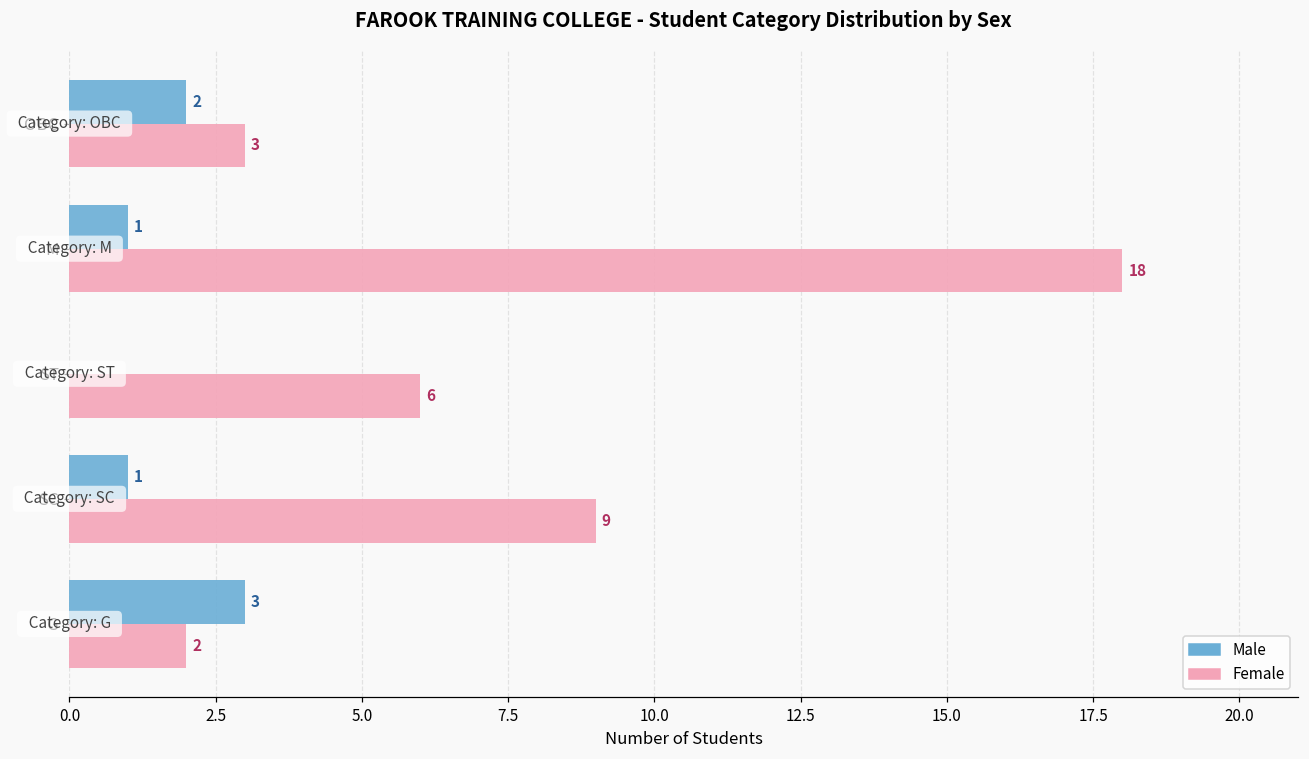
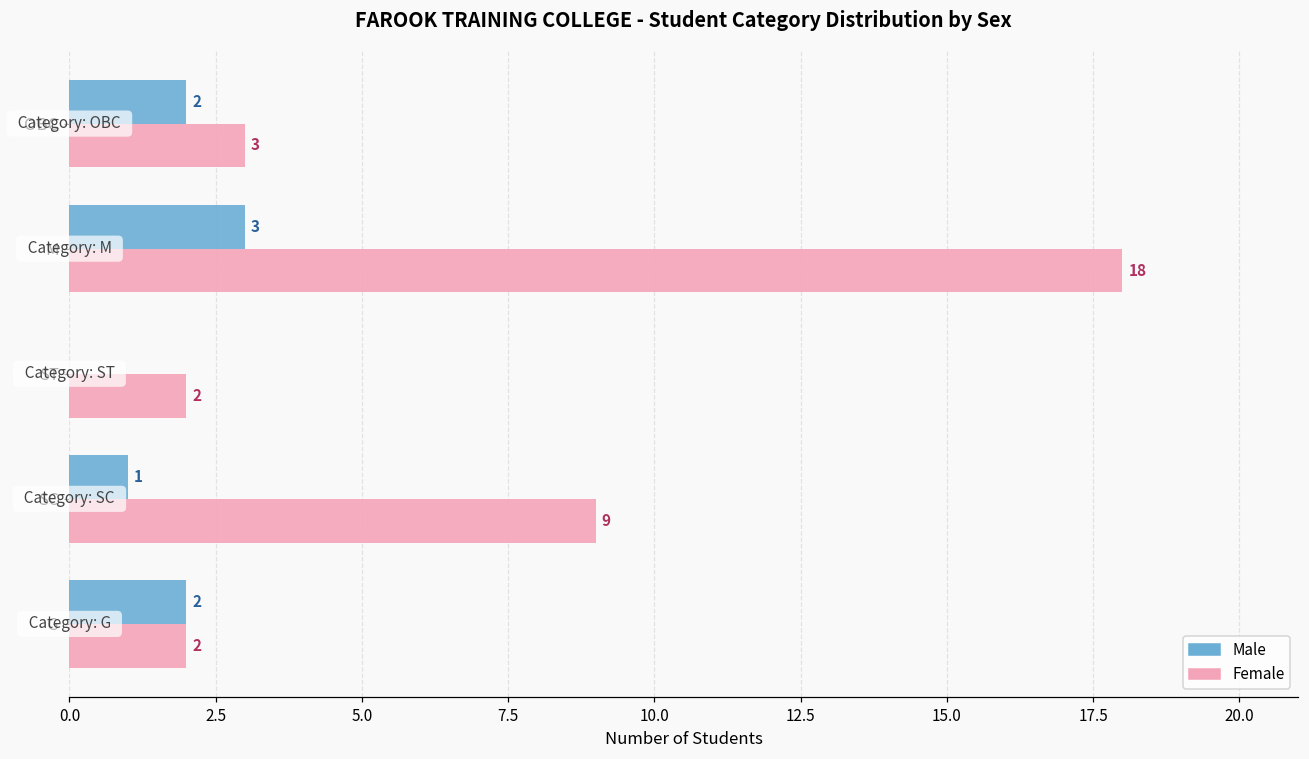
  {
    "Male": {
      "OBC": 2,
-     "M": 1,
+     "M": 3,
      "SC": 1,
-     "G": 3
+     "G": 2
    },
    "Female": {
      "OBC": 3,
      "M": 18,
-     "ST": 6,
+     "ST": 2,
      "SC": 9,
      "G": 2
    }
  }
